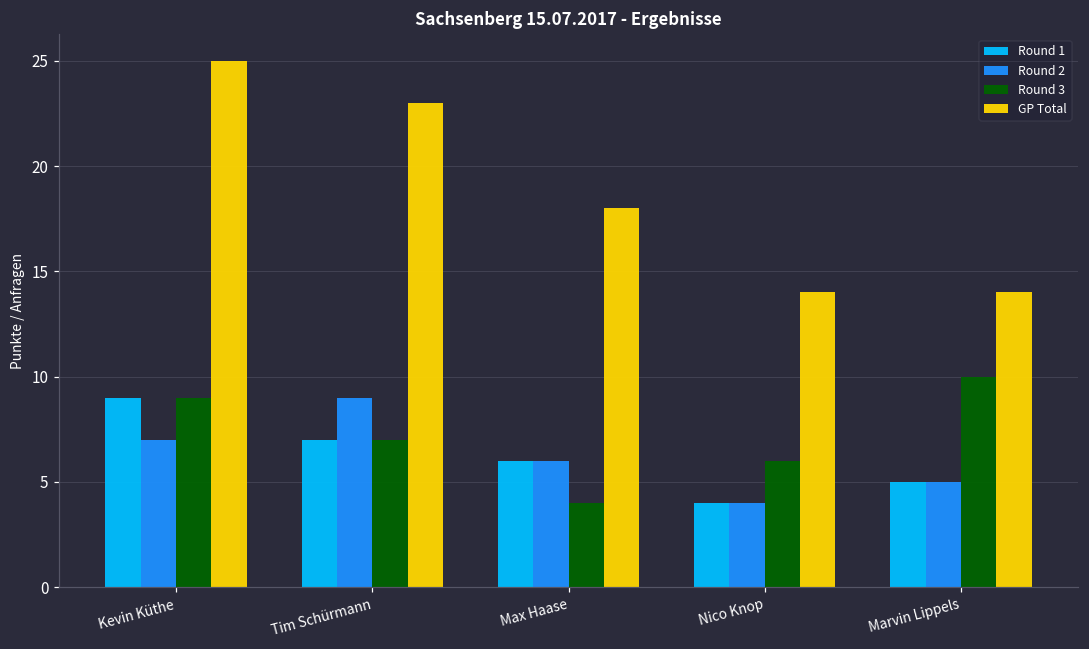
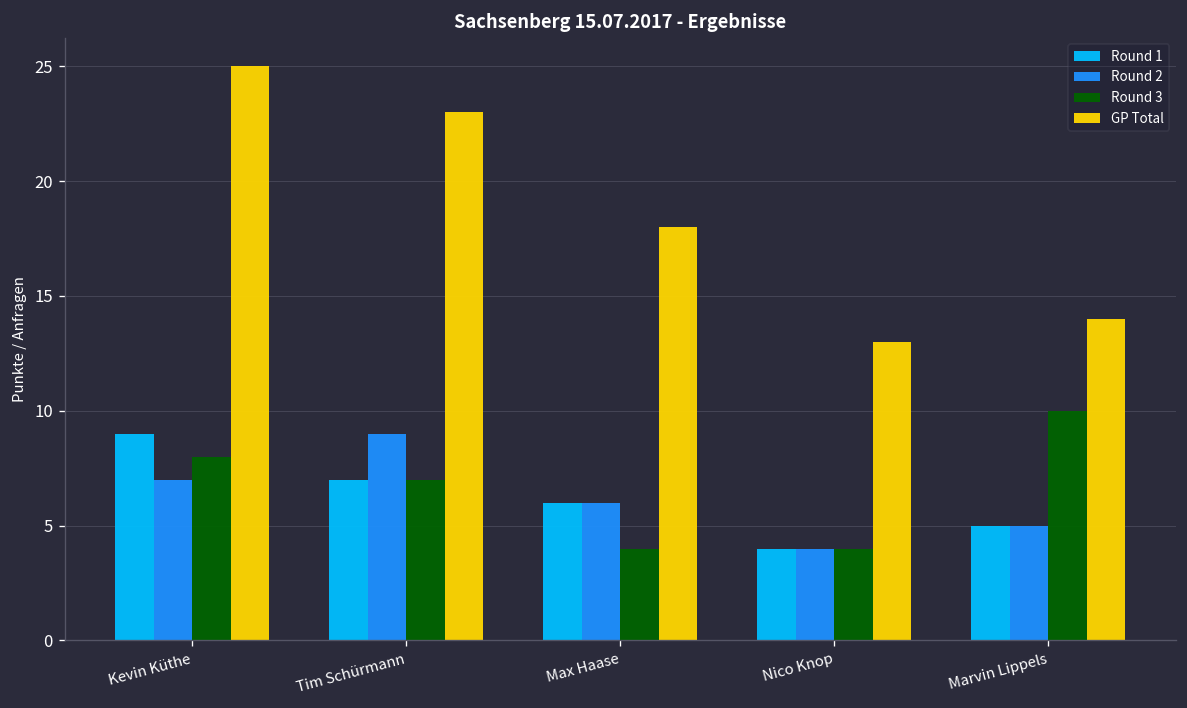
  {
    "Round 3": {
-     "Kevin Küthe": 9,
+     "Kevin Küthe": 8,
      "Tim Schürmann": 7,
      "Max Haase": 4,
-     "Nico Knop": 6,
+     "Nico Knop": 4,
      "Marvin Lippels": 10
    },
    "GP Total": {
      "Kevin Küthe": 25,
      "Tim Schürmann": 23,
      "Max Haase": 18,
-     "Nico Knop": 14,
+     "Nico Knop": 13,
      "Marvin Lippels": 14
    }
  }
